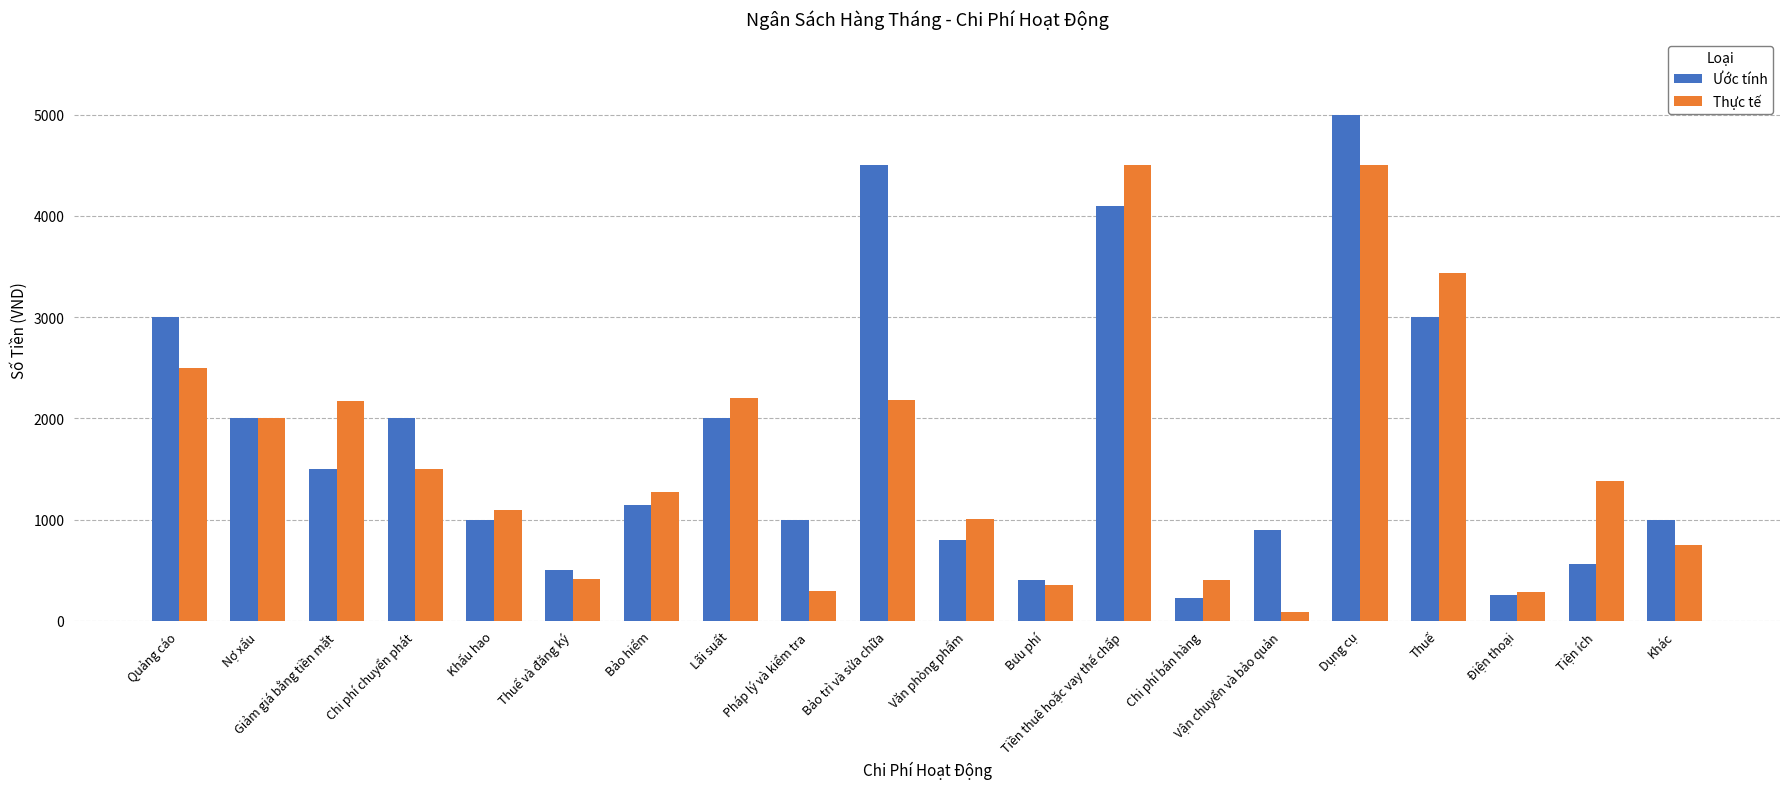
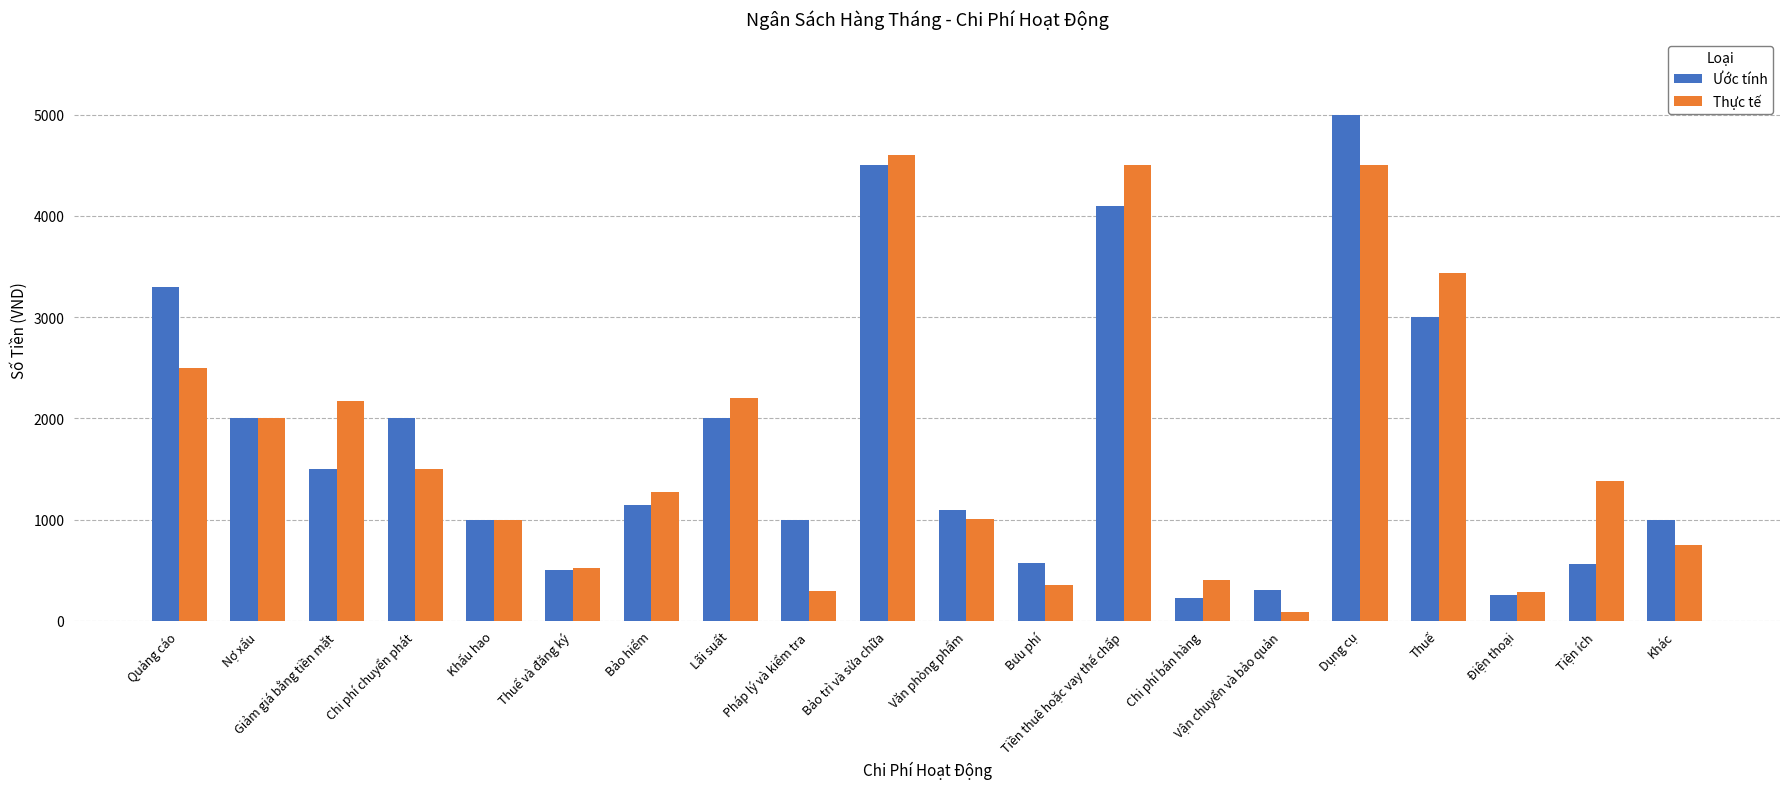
  {
    "Ước tính": {
-     "Quảng cáo": 3000,
+     "Quảng cáo": 3300,
      "Nợ xấu": 2000,
      "Giảm giá bằng tiền mặt": 1500,
      "Chi phí chuyển phát": 2000,
      "Khấu hao": 1000,
      "Thuế và đăng ký": 500,
      "Bảo hiểm": 1150,
      "Lãi suất": 2000,
      "Pháp lý và kiểm tra": 1000,
      "Bảo trì và sửa chữa": 4500,
-     "Văn phòng phẩm": 800,
-     "Bưu phí": 400,
+     "Văn phòng phẩm": 1090,
+     "Bưu phí": 570,
      "Tiền thuê hoặc vay thế chấp": 4100,
      "Chi phí bán hàng": 230,
-     "Vận chuyển và bảo quản": 900,
+     "Vận chuyển và bảo quản": 300,
      "Dụng cụ": 5000,
      "Thuế": 3000,
      "Điện thoại": 250,
      "Tiện ích": 560,
      "Khác": 1000
    },
    "Thực tế": {
      "Quảng cáo": 2500,
      "Nợ xấu": 2000,
      "Giảm giá bằng tiền mặt": 2180,
      "Chi phí chuyển phát": 1500,
-     "Khấu hao": 1100,
-     "Thuế và đăng ký": 410,
+     "Khấu hao": 1000,
+     "Thuế và đăng ký": 530,
      "Bảo hiểm": 1280,
      "Lãi suất": 2200,
      "Pháp lý và kiểm tra": 290,
-     "Bảo trì và sửa chữa": 2180,
+     "Bảo trì và sửa chữa": 4600,
      "Văn phòng phẩm": 1010,
      "Bưu phí": 350,
      "Tiền thuê hoặc vay thế chấp": 4500,
      "Chi phí bán hàng": 400,
      "Vận chuyển và bảo quản": 80,
      "Dụng cụ": 4500,
      "Thuế": 3440,
      "Điện thoại": 280,
      "Tiện ích": 1390,
      "Khác": 750
    }
  }
